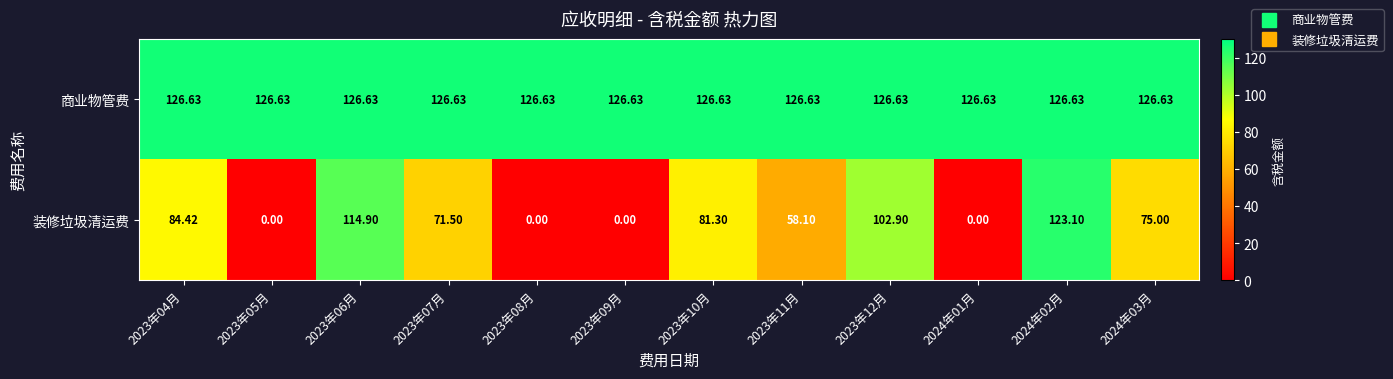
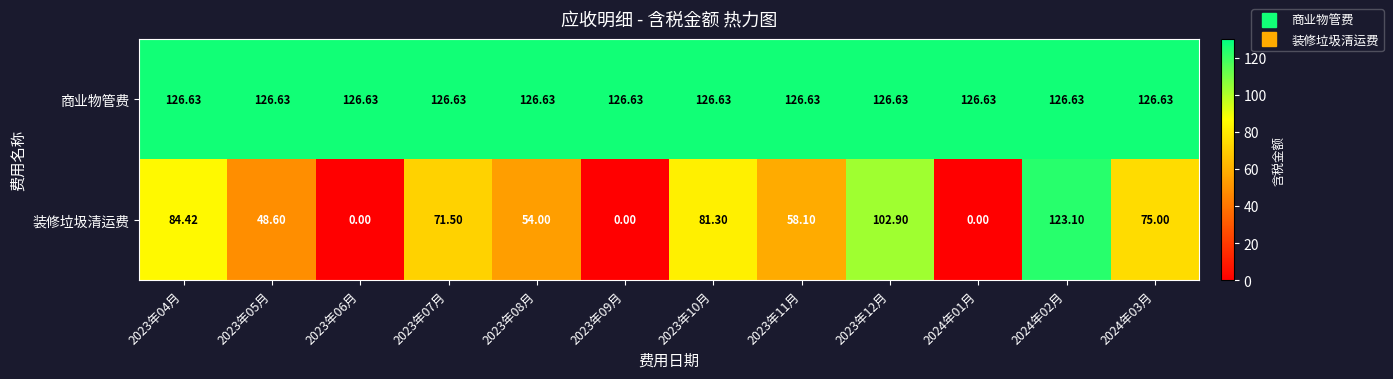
  {
    "商业物管费": {
      "2023年04月": 126.63,
      "2023年05月": 126.63,
      "2023年06月": 126.63,
      "2023年07月": 126.63,
      "2023年08月": 126.63,
      "2023年09月": 126.63,
      "2023年10月": 126.63,
      "2023年11月": 126.63,
      "2023年12月": 126.63,
      "2024年01月": 126.63,
      "2024年02月": 126.63,
      "2024年03月": 126.63
    },
    "装修垃圾清运费": {
      "2023年04月": 84.42,
-     "2023年05月": 0.00,
-     "2023年06月": 114.90,
+     "2023年05月": 48.60,
+     "2023年06月": 0.00,
      "2023年07月": 71.50,
-     "2023年08月": 0.00,
+     "2023年08月": 54.00,
      "2023年09月": 0.00,
      "2023年10月": 81.30,
      "2023年11月": 58.10,
      "2023年12月": 102.90,
      "2024年01月": 0.00,
      "2024年02月": 123.10,
      "2024年03月": 75.00
    }
  }
